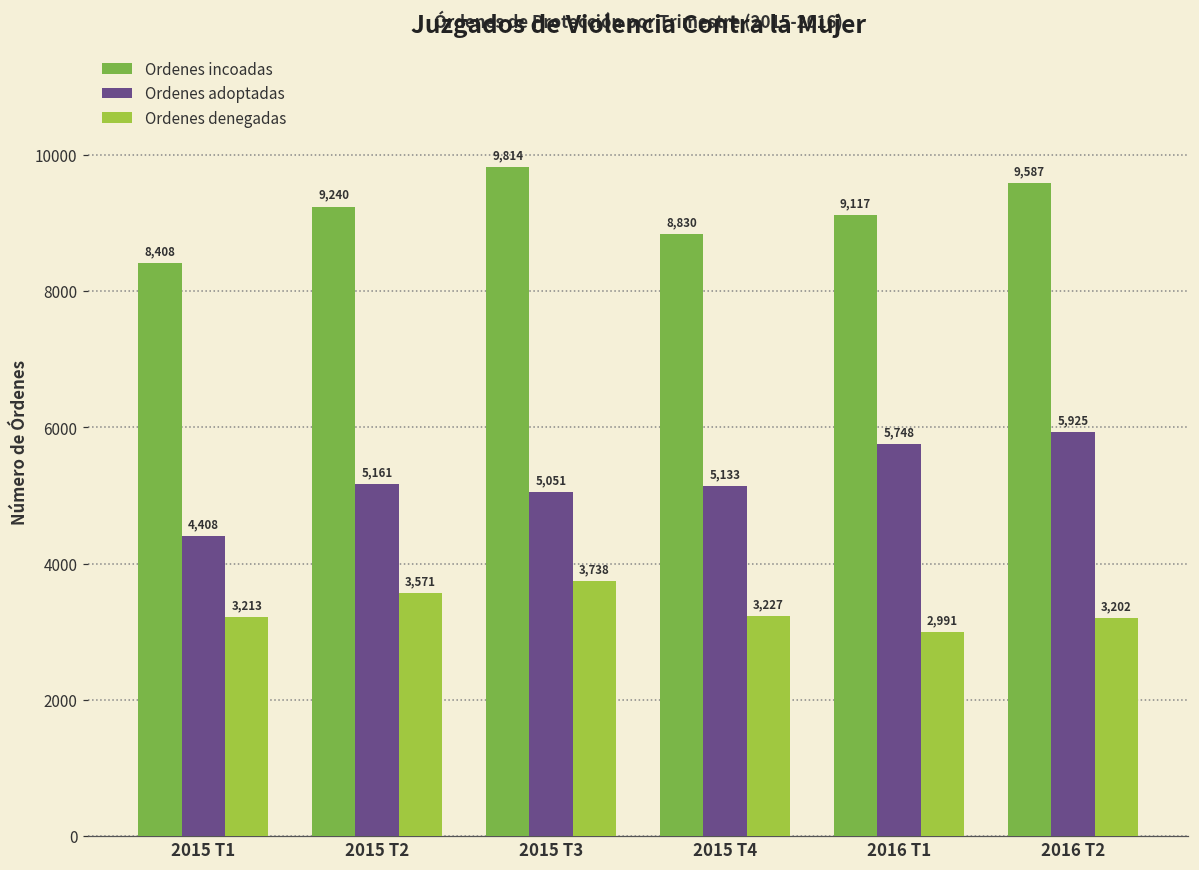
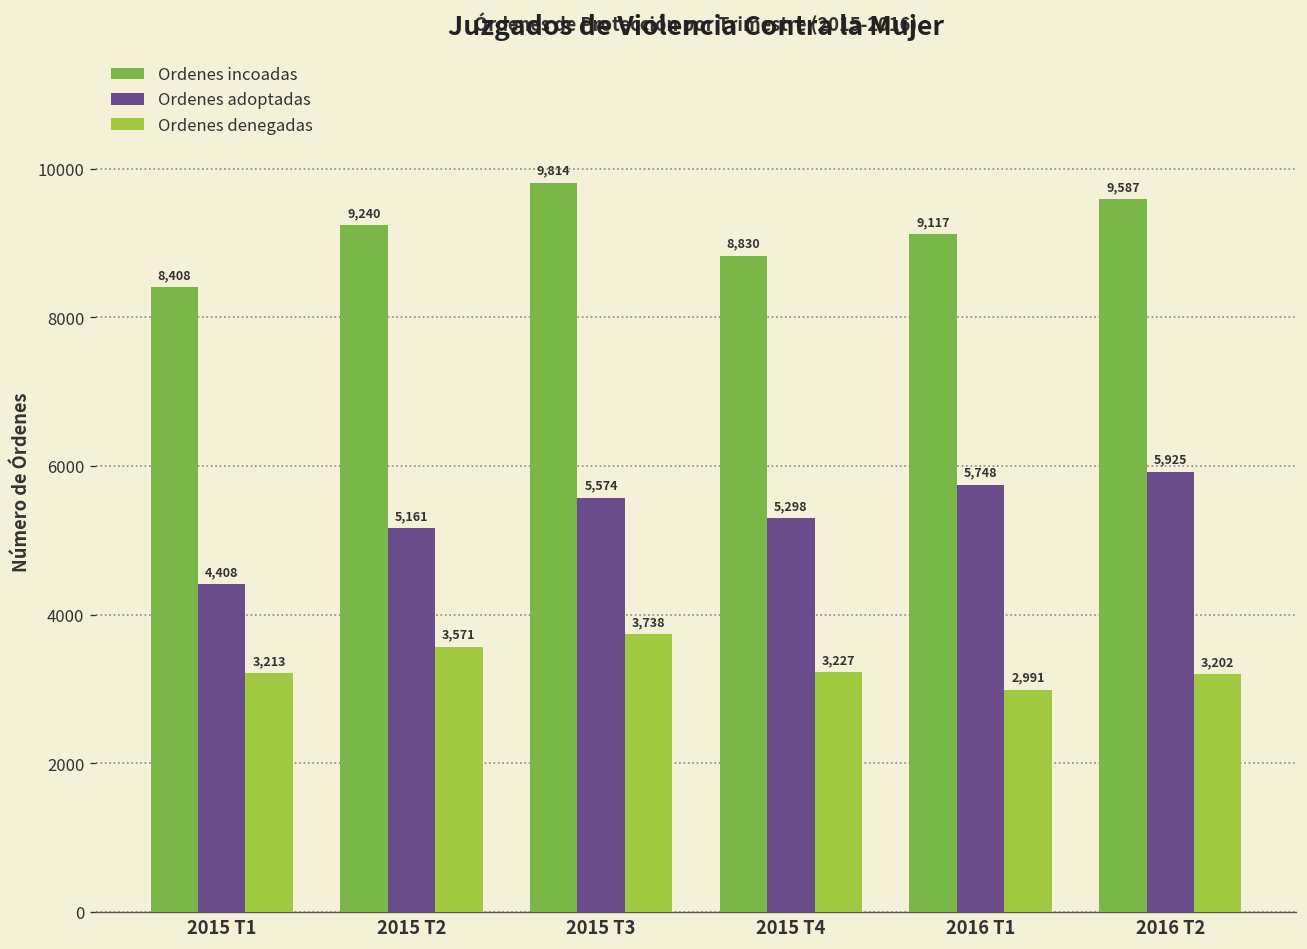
  {
    "Ordenes adoptadas": {
      "2015 T1": "4,408",
      "2015 T2": "5,161",
-     "2015 T3": "5,051",
-     "2015 T4": "5,133",
+     "2015 T3": "5,574",
+     "2015 T4": "5,298",
      "2016 T1": "5,748",
      "2016 T2": "5,925"
    }
  }
